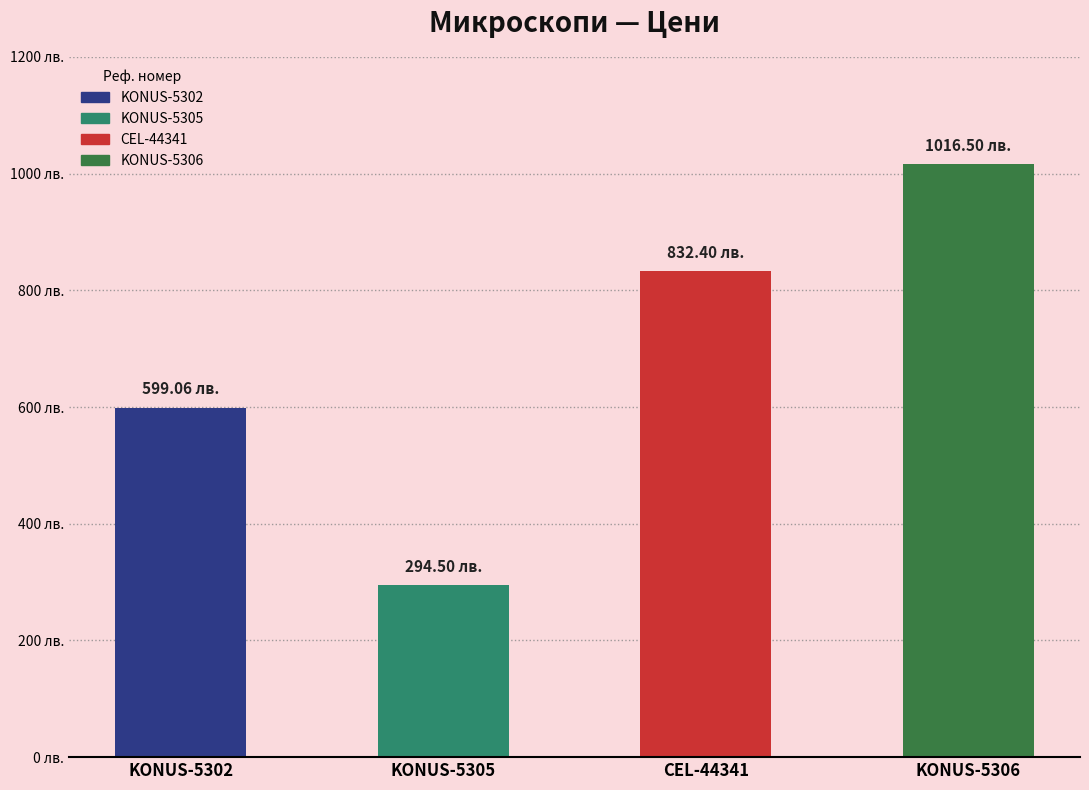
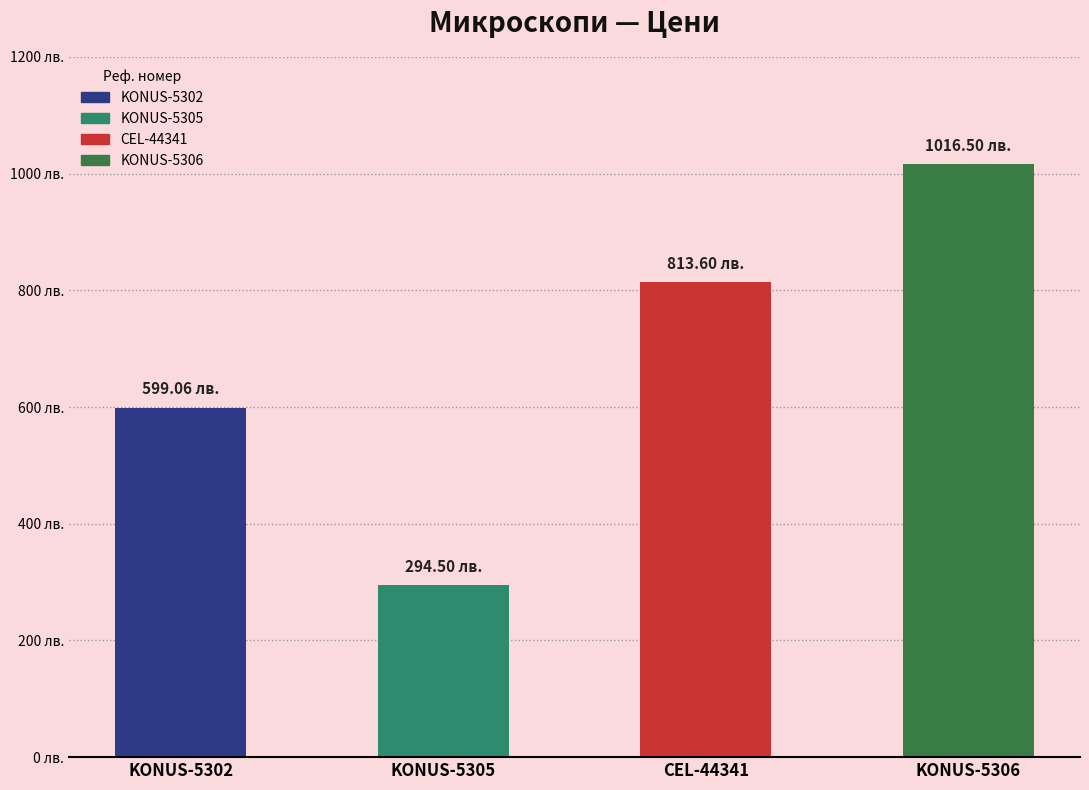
  {
    "KONUS-5302": 599.06,
    "KONUS-5305": 294.50,
-   "CEL-44341": 832.40,
+   "CEL-44341": 813.60,
    "KONUS-5306": 1016.50
  }
